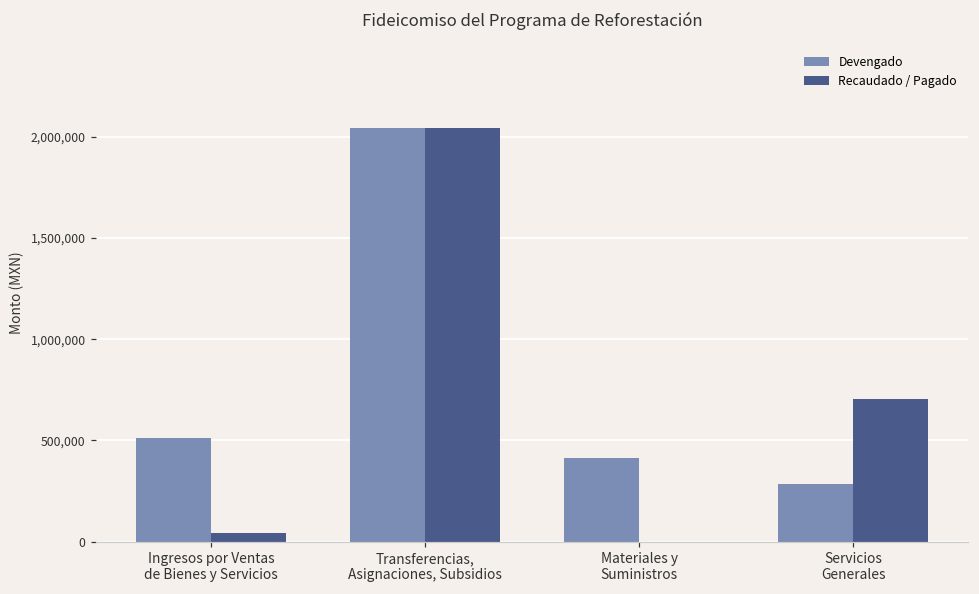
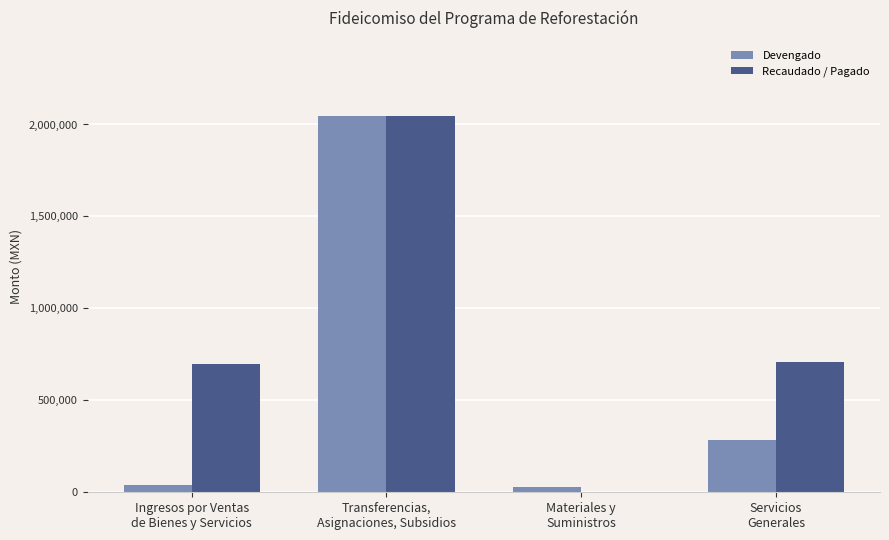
  {
    "Devengado": {
-     "Ingresos por Ventas de Bienes y Servicios": "510,000",
+     "Ingresos por Ventas de Bienes y Servicios": "40,000",
      "Transferencias, Asignaciones, Subsidios": "2,050,000",
-     "Materiales y Suministros": "410,000",
+     "Materiales y Suministros": "30,000",
      "Servicios Generales": "290,000"
    },
    "Recaudado / Pagado": {
-     "Ingresos por Ventas de Bienes y Servicios": "40,000",
+     "Ingresos por Ventas de Bienes y Servicios": "700,000",
      "Transferencias, Asignaciones, Subsidios": "2,050,000",
      "Materiales y Suministros": "0",
      "Servicios Generales": "710,000"
    }
  }
